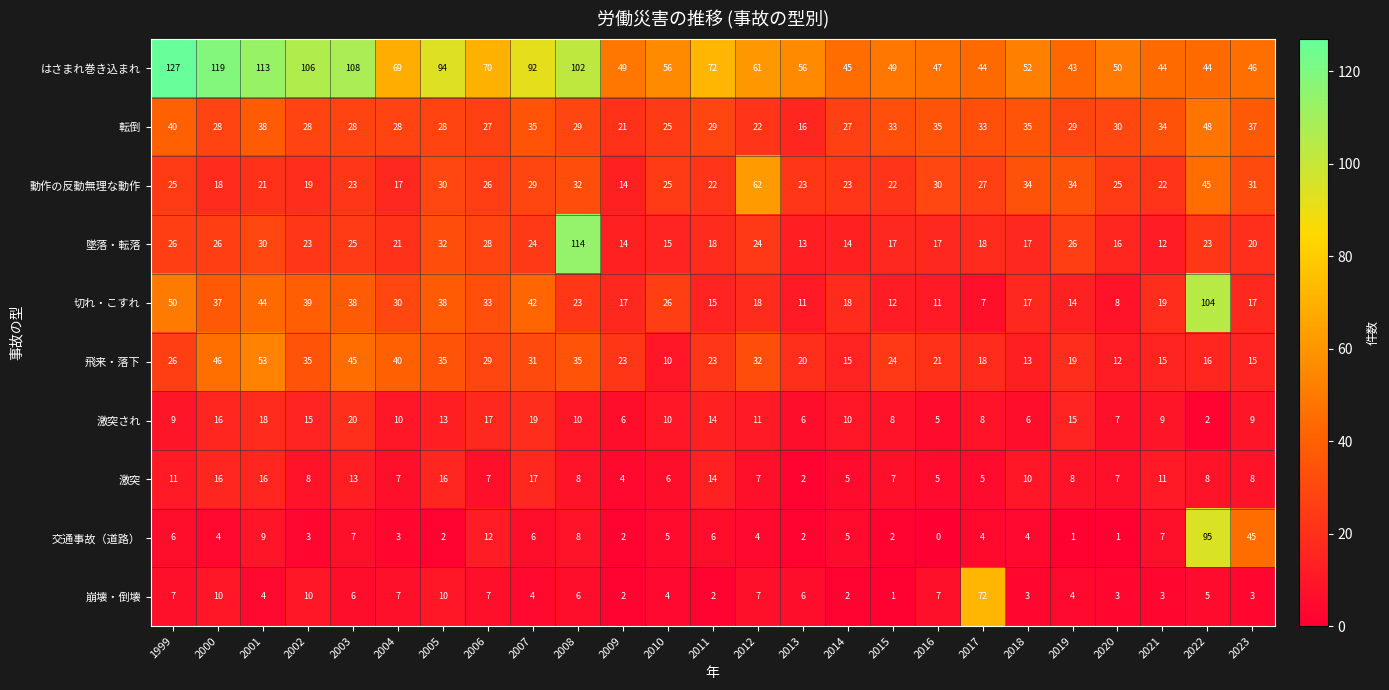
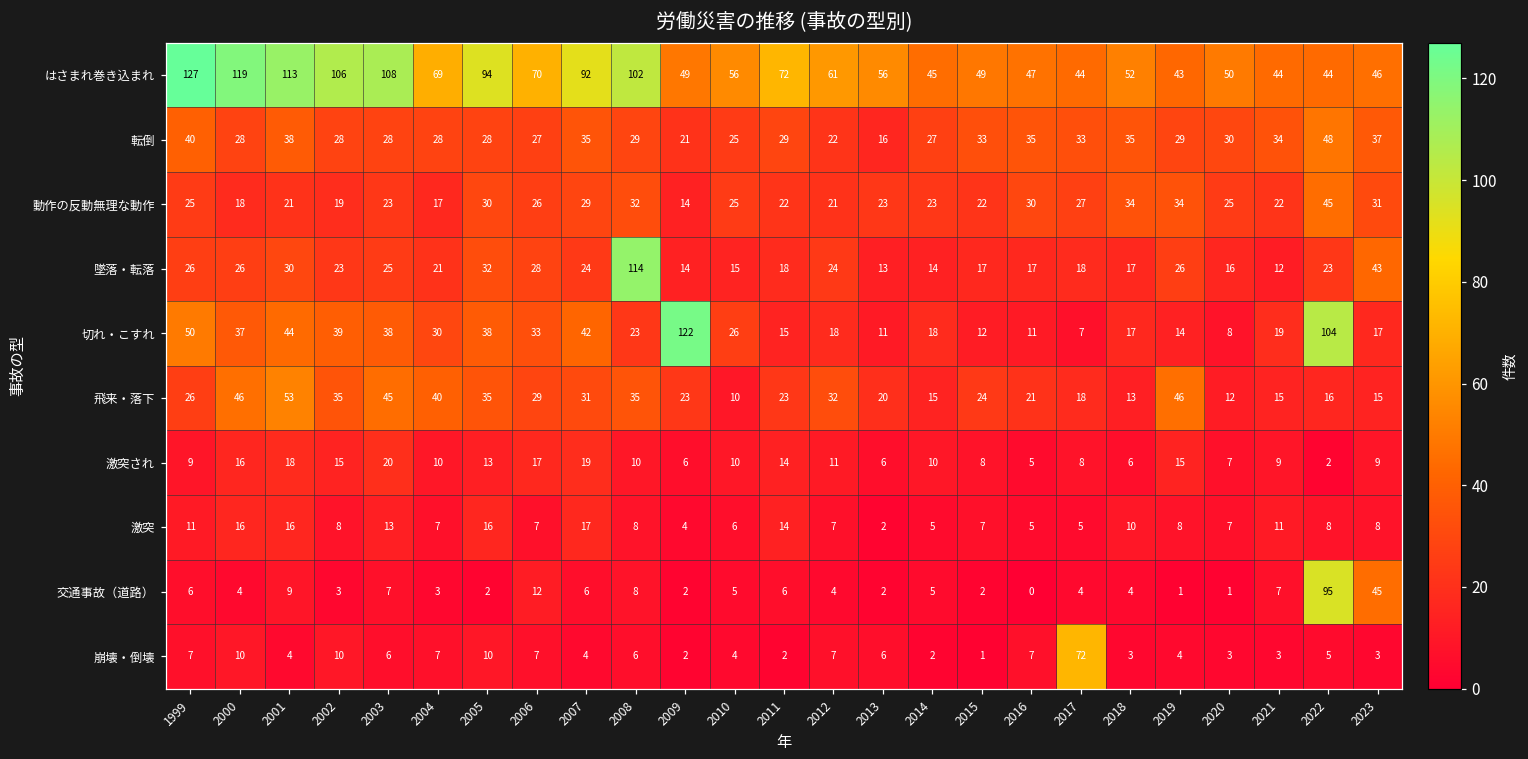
  {
    "動作の反動無理な動作": {
      "1999": 25,
      "2000": 18,
      "2001": 21,
      "2002": 19,
      "2003": 23,
      "2004": 17,
      "2005": 30,
      "2006": 26,
      "2007": 29,
      "2008": 32,
      "2009": 14,
      "2010": 25,
      "2011": 22,
-     "2012": 62,
+     "2012": 21,
      "2013": 23,
      "2014": 23,
      "2015": 22,
      "2016": 30,
      "2017": 27,
      "2018": 34,
      "2019": 34,
      "2020": 25,
      "2021": 22,
      "2022": 45,
      "2023": 31
    },
    "墜落・転落": {
      "1999": 26,
      "2000": 26,
      "2001": 30,
      "2002": 23,
      "2003": 25,
      "2004": 21,
      "2005": 32,
      "2006": 28,
      "2007": 24,
      "2008": 114,
      "2009": 14,
      "2010": 15,
      "2011": 18,
      "2012": 24,
      "2013": 13,
      "2014": 14,
      "2015": 17,
      "2016": 17,
      "2017": 18,
      "2018": 17,
      "2019": 26,
      "2020": 16,
      "2021": 12,
      "2022": 23,
-     "2023": 20
+     "2023": 43
    },
    "切れ・こすれ": {
      "1999": 50,
      "2000": 37,
      "2001": 44,
      "2002": 39,
      "2003": 38,
      "2004": 30,
      "2005": 38,
      "2006": 33,
      "2007": 42,
      "2008": 23,
-     "2009": 17,
+     "2009": 122,
      "2010": 26,
      "2011": 15,
      "2012": 18,
      "2013": 11,
      "2014": 18,
      "2015": 12,
      "2016": 11,
      "2017": 7,
      "2018": 17,
      "2019": 14,
      "2020": 8,
      "2021": 19,
      "2022": 104,
      "2023": 17
    },
    "飛来・落下": {
      "1999": 26,
      "2000": 46,
      "2001": 53,
      "2002": 35,
      "2003": 45,
      "2004": 40,
      "2005": 35,
      "2006": 29,
      "2007": 31,
      "2008": 35,
      "2009": 23,
      "2010": 10,
      "2011": 23,
      "2012": 32,
      "2013": 20,
      "2014": 15,
      "2015": 24,
      "2016": 21,
      "2017": 18,
      "2018": 13,
-     "2019": 19,
+     "2019": 46,
      "2020": 12,
      "2021": 15,
      "2022": 16,
      "2023": 15
    }
  }
